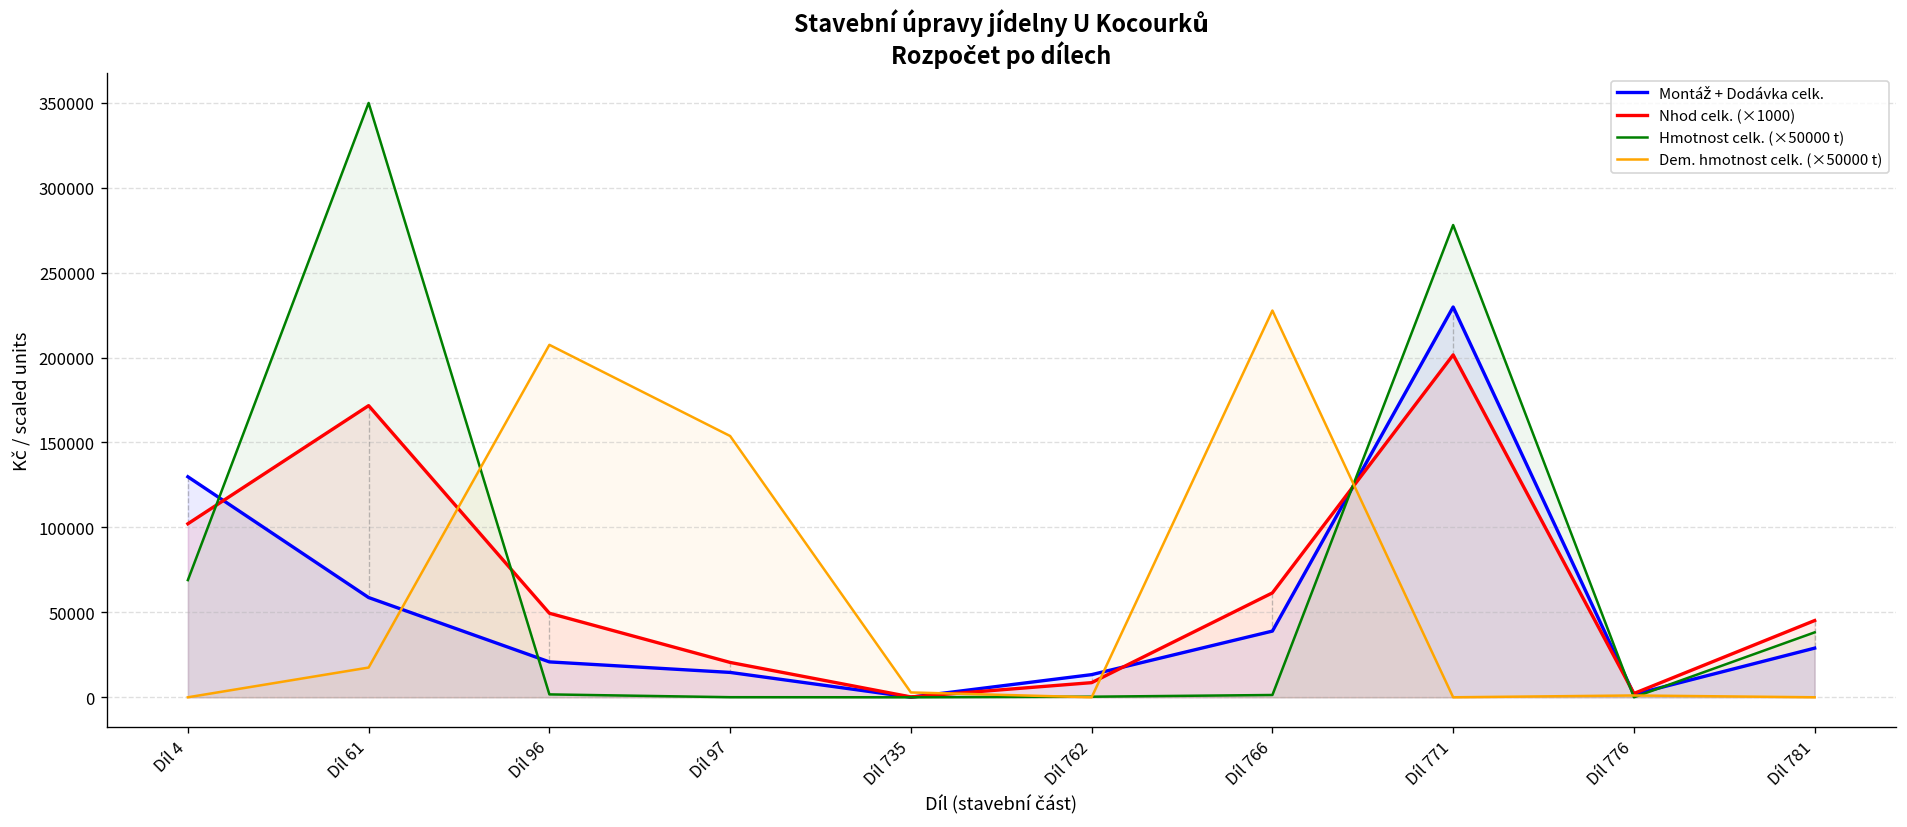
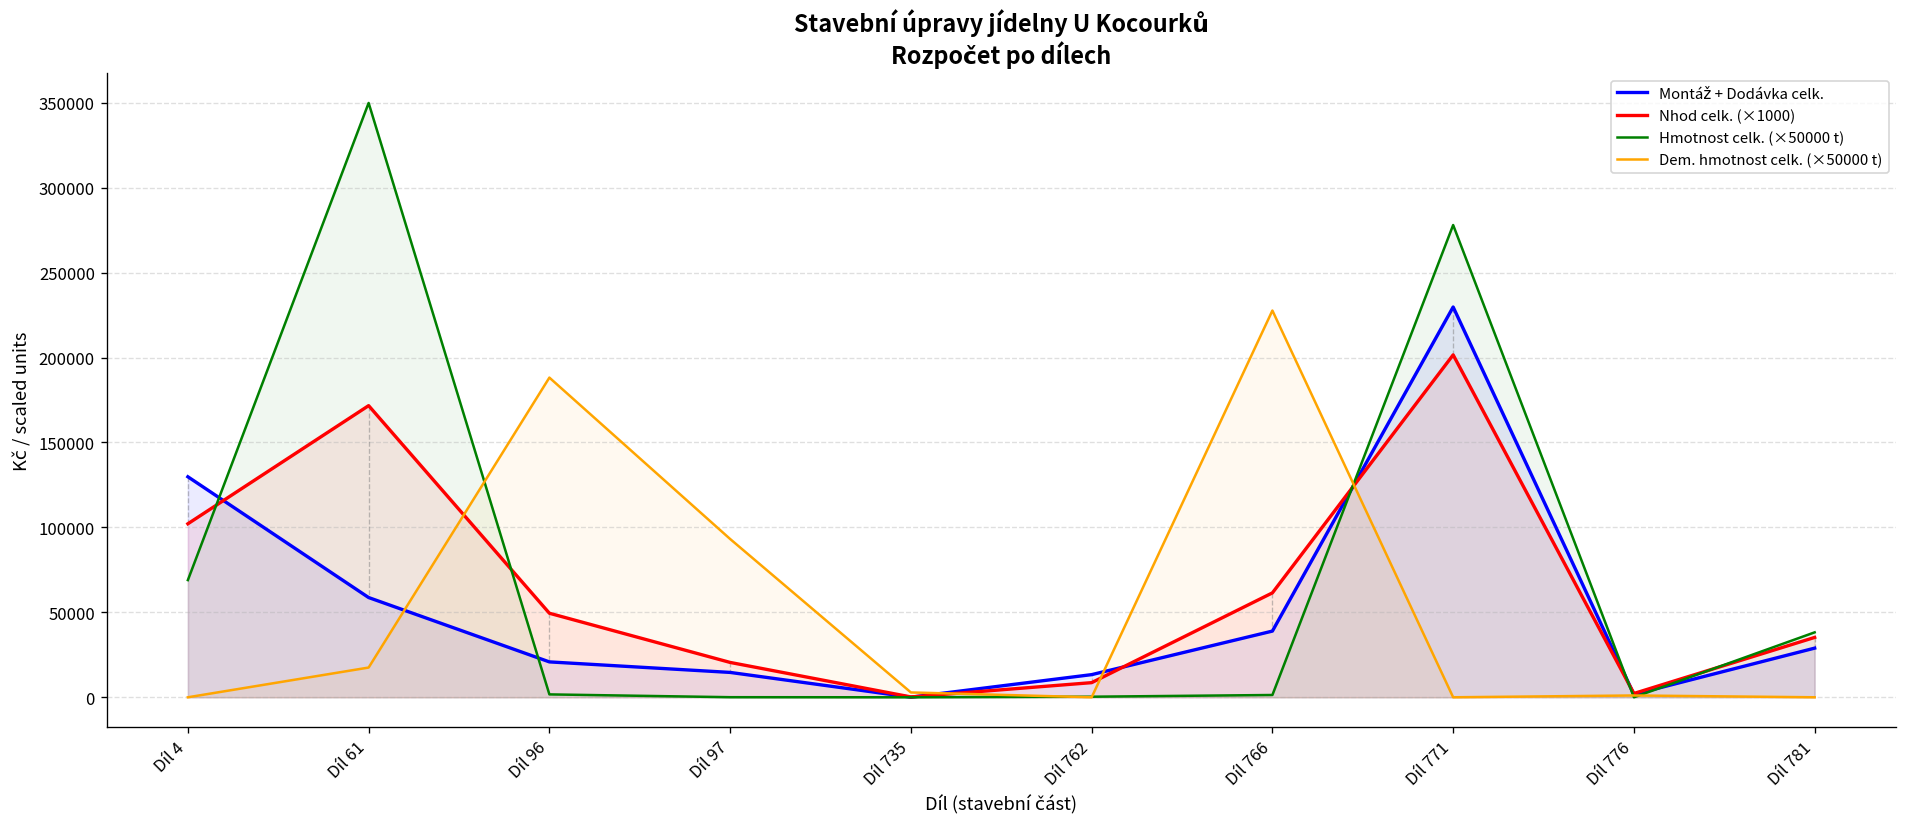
  {
    "Nhod celk. (×1000)": {
-     "Díl 781": 45000
+     "Díl 781": 35000
    },
    "Hmotnost celk. (×50000 t)": {
      "Díl 4": 69000,
      "Díl 61": 350000,
      "Díl 96": 2000,
      "Díl 97": 0,
      "Díl 766": 1000,
      "Díl 771": 278000,
      "Díl 781": 38000
    },
    "Dem. hmotnost celk. (×50000 t)": {
      "Díl 4": 0,
      "Díl 61": 18000,
-     "Díl 96": 207000,
-     "Díl 97": 154000,
+     "Díl 96": 188000,
+     "Díl 97": 93000,
      "Díl 735": 3000,
      "Díl 766": 228000,
      "Díl 771": 0,
      "Díl 781": 0
    }
  }
